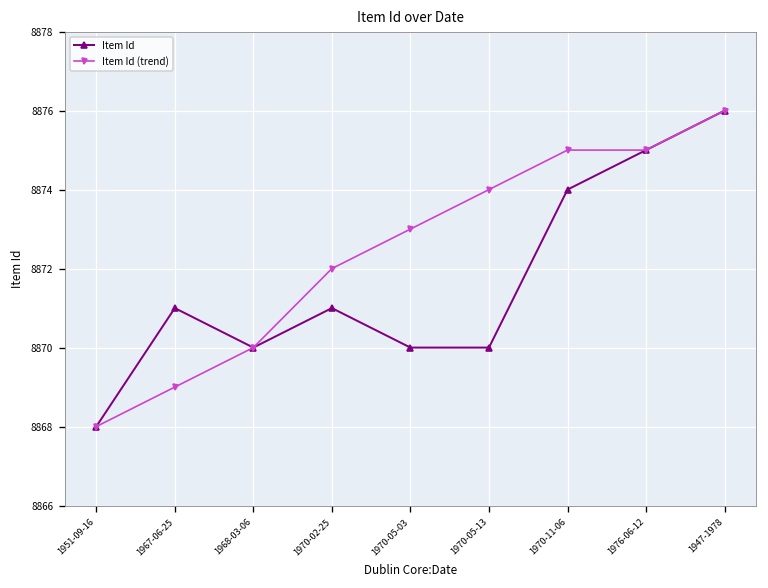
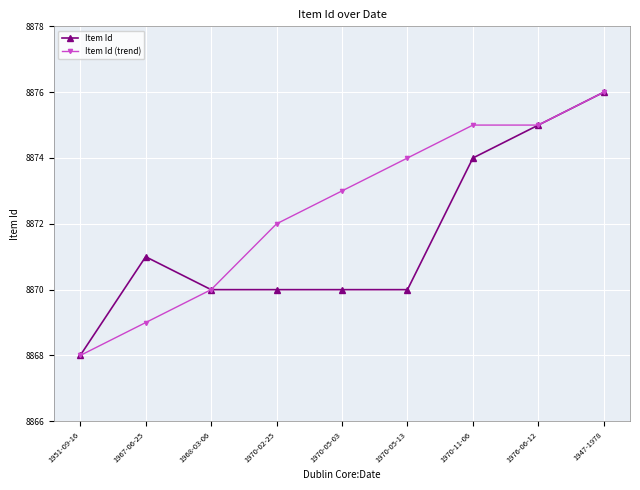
  {
    "Item Id": {
      "1967-06-25": 8871,
-     "1970-02-25": 8871,
+     "1970-02-25": 8870,
      "1970-05-03": 8870,
      "1970-05-13": 8870,
      "1970-11-06": 8874
    },
    "Item Id (trend)": {
      "1967-06-25": 8869,
      "1970-02-25": 8872,
      "1970-05-03": 8873,
      "1970-05-13": 8874,
      "1970-11-06": 8875
    }
  }
